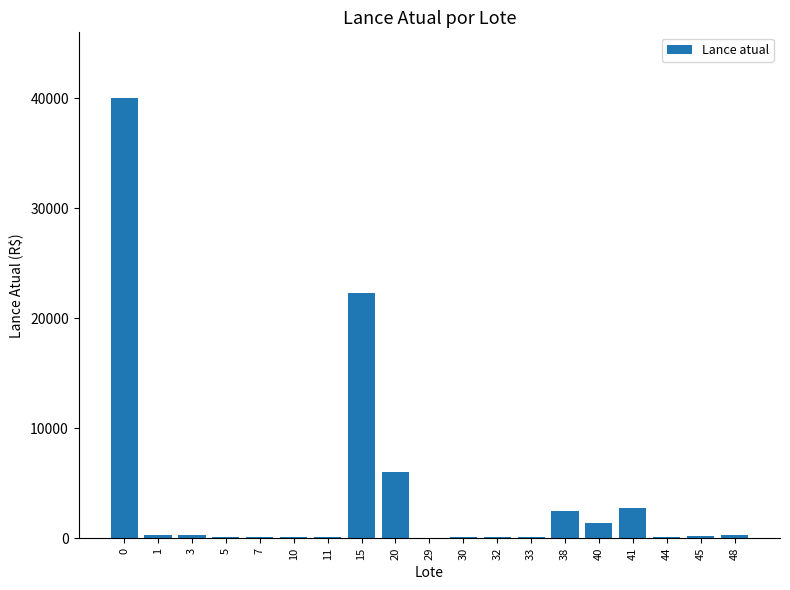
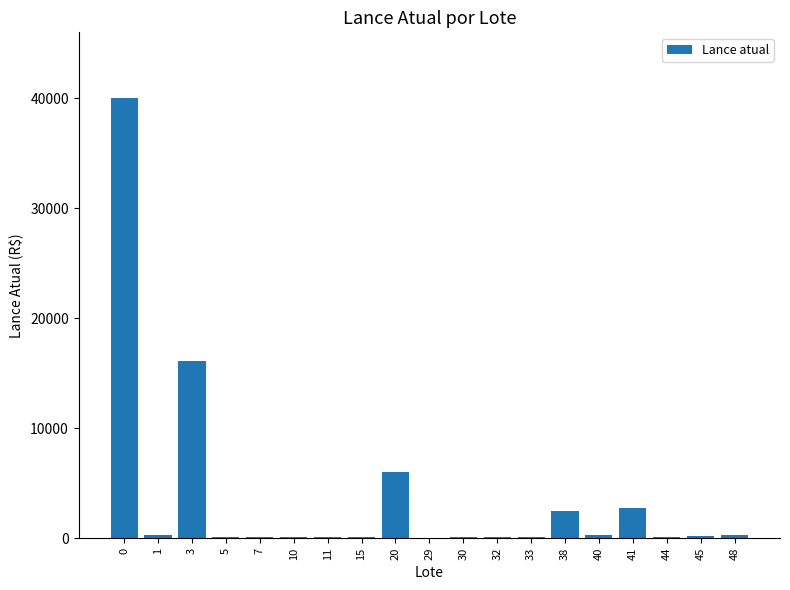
  {
    "0": 40000,
    "1": 300,
-   "3": 300,
-   "15": 22300,
+   "3": 16100,
+   "15": 100,
    "20": 6000,
    "38": 2500,
-   "40": 1400,
+   "40": 300,
    "41": 2800,
    "48": 300
  }
